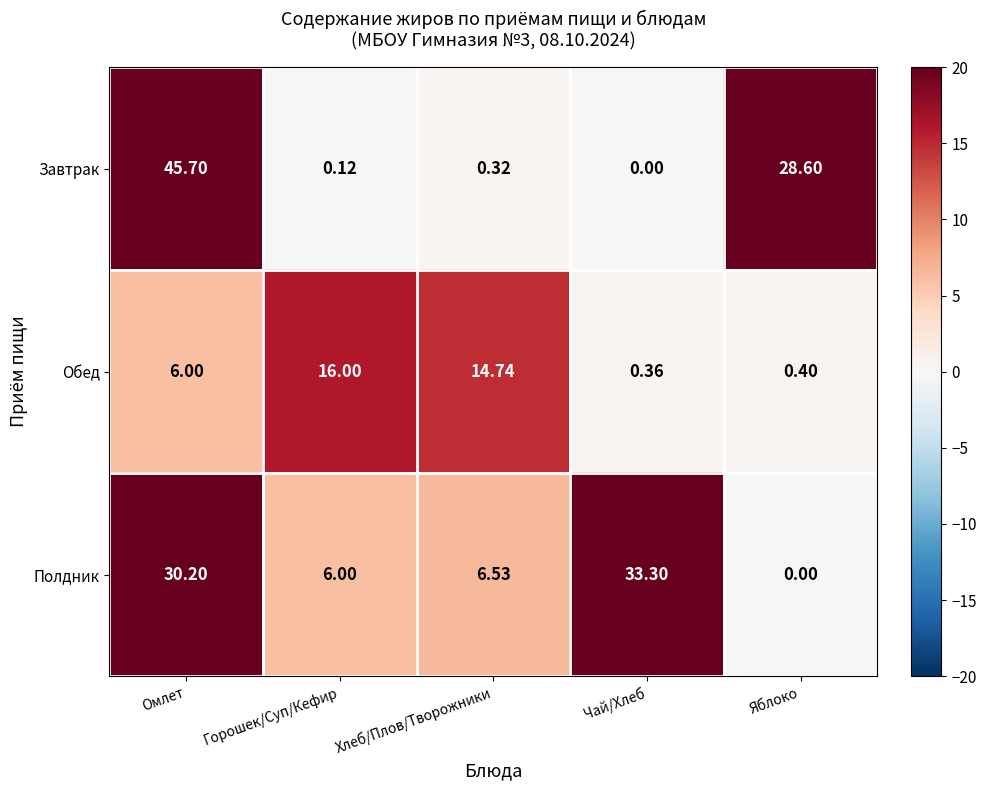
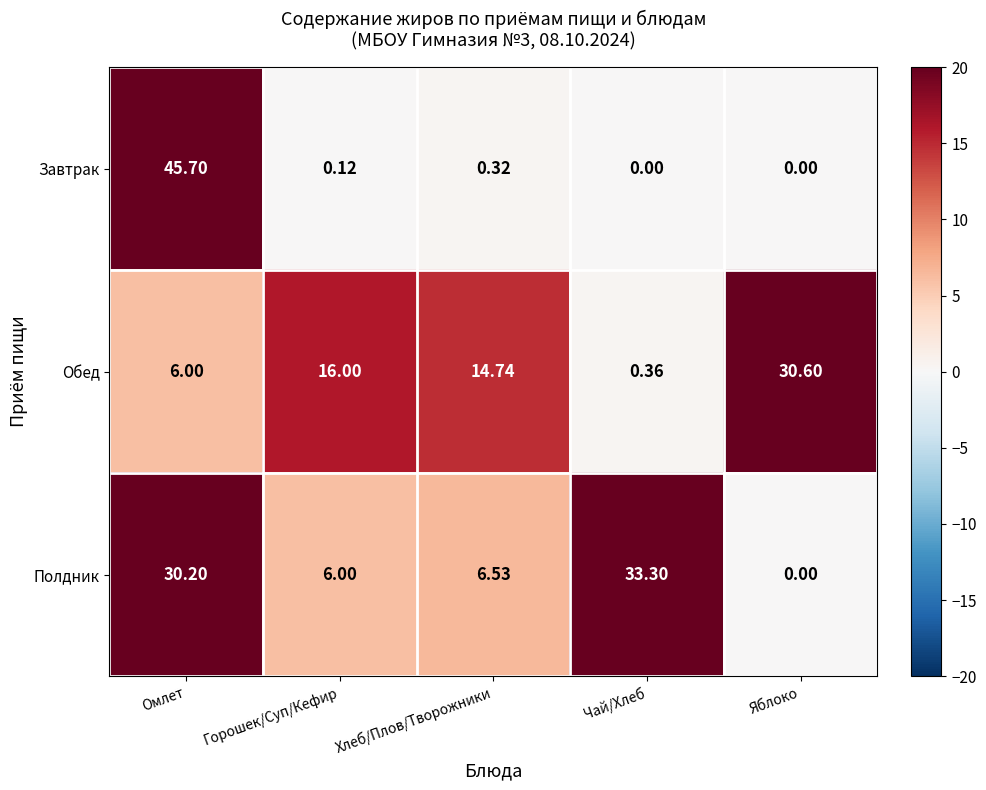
  {
    "Завтрак": {
      "Омлет": 45.70,
      "Горошек/Суп/Кефир": 0.12,
      "Хлеб/Плов/Творожники": 0.32,
      "Чай/Хлеб": 0.00,
-     "Яблоко": 28.60
+     "Яблоко": 0.00
    },
    "Обед": {
      "Омлет": 6.00,
      "Горошек/Суп/Кефир": 16.00,
      "Хлеб/Плов/Творожники": 14.74,
      "Чай/Хлеб": 0.36,
-     "Яблоко": 0.40
+     "Яблоко": 30.60
    },
    "Полдник": {
      "Омлет": 30.20,
      "Горошек/Суп/Кефир": 6.00,
      "Хлеб/Плов/Творожники": 6.53,
      "Чай/Хлеб": 33.30,
      "Яблоко": 0.00
    }
  }
